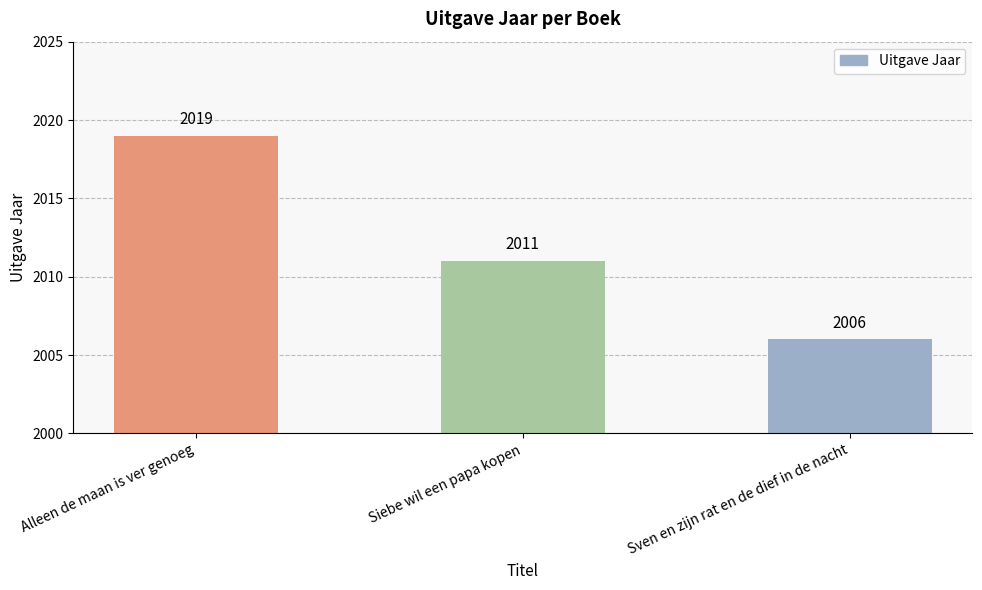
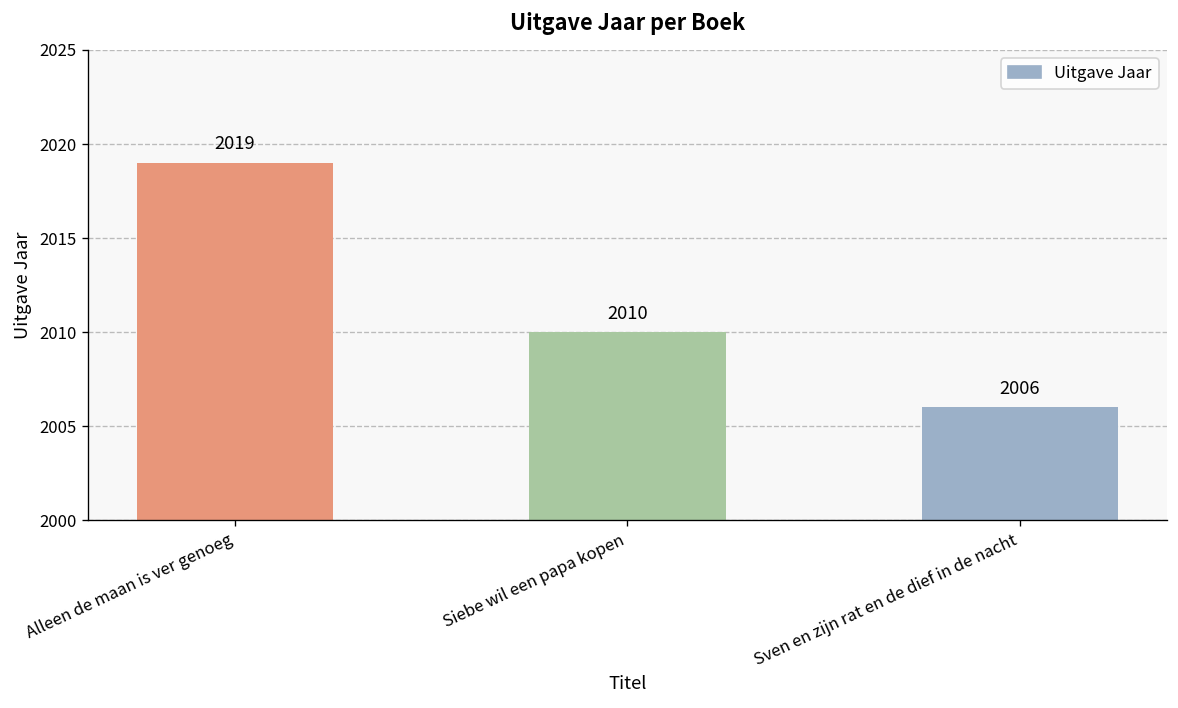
  {
    "Alleen de maan is ver genoeg": 2019,
-   "Siebe wil een papa kopen": 2011,
+   "Siebe wil een papa kopen": 2010,
    "Sven en zijn rat en de dief in de nacht": 2006
  }
